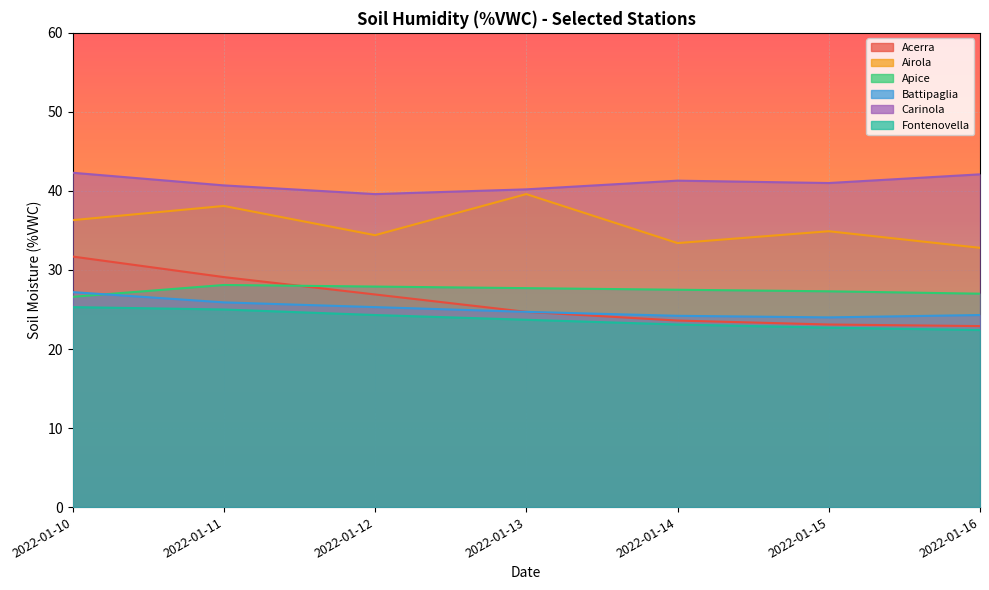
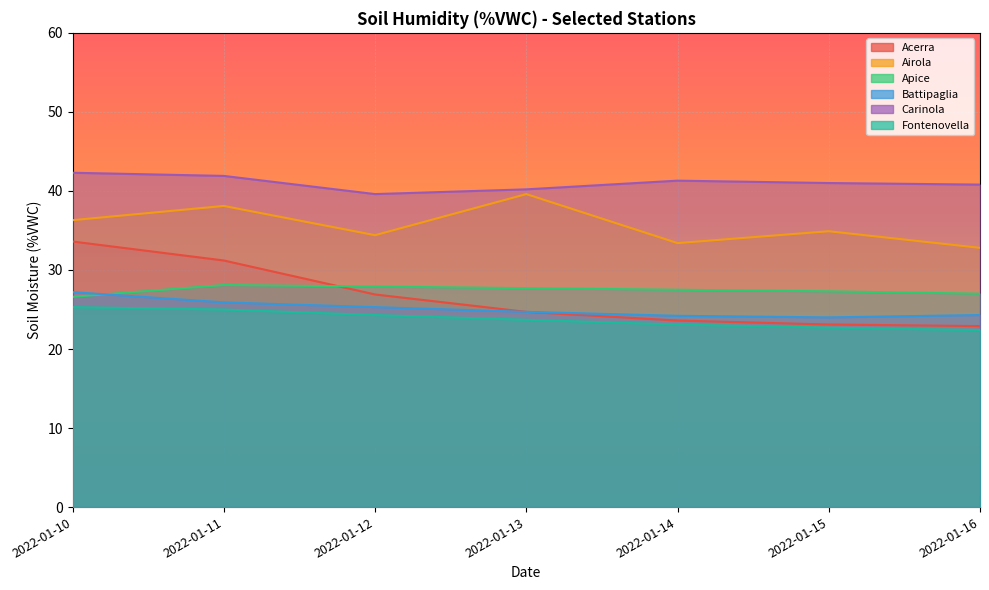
  {
    "Acerra": {
-     "2022-01-10": 32,
-     "2022-01-11": 29,
+     "2022-01-10": 34,
+     "2022-01-11": 31,
      "2022-01-12": 27,
      "2022-01-14": 24,
      "2022-01-15": 23,
      "2022-01-16": 23
    },
    "Airola": {
      "2022-01-10": 36,
      "2022-01-11": 38,
      "2022-01-12": 34,
      "2022-01-13": 40,
      "2022-01-14": 33,
      "2022-01-15": 35,
      "2022-01-16": 33
    },
    "Carinola": {
      "2022-01-10": 42,
-     "2022-01-11": 41,
+     "2022-01-11": 42,
      "2022-01-12": 40,
      "2022-01-13": 40,
      "2022-01-14": 41,
      "2022-01-15": 41,
-     "2022-01-16": 42
+     "2022-01-16": 41
    }
  }
